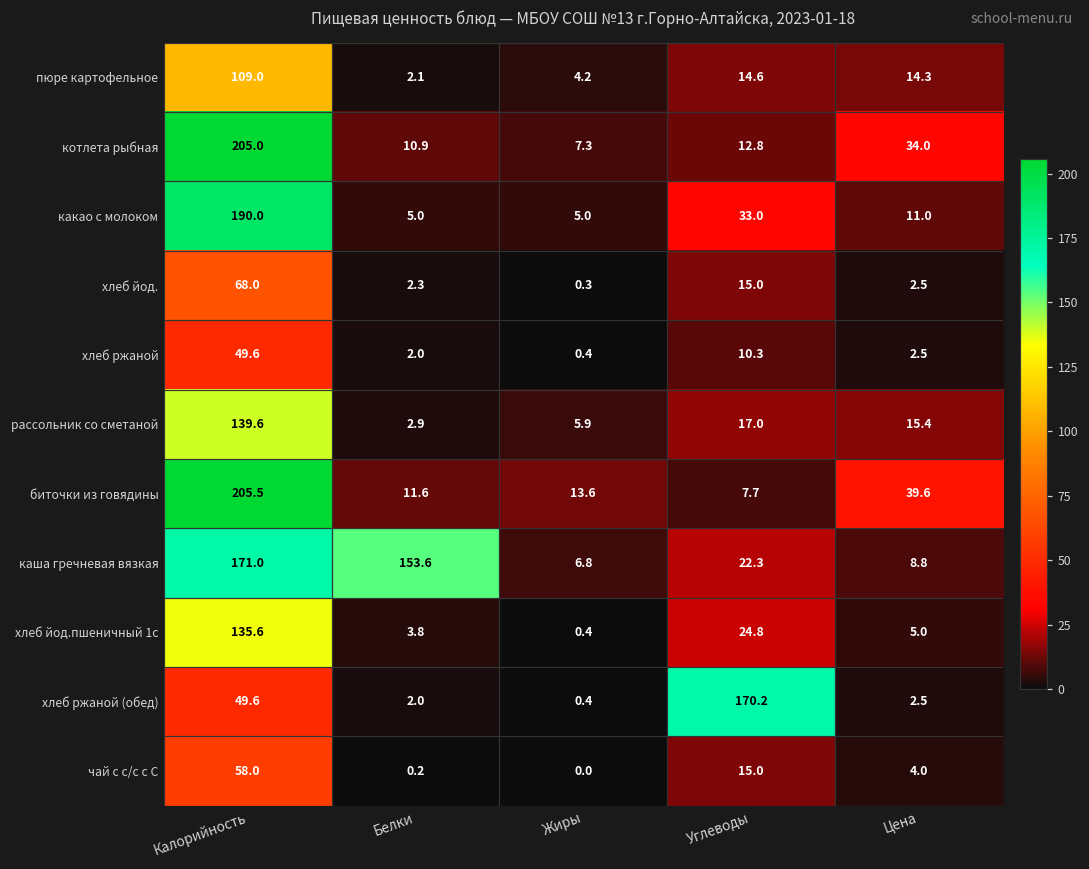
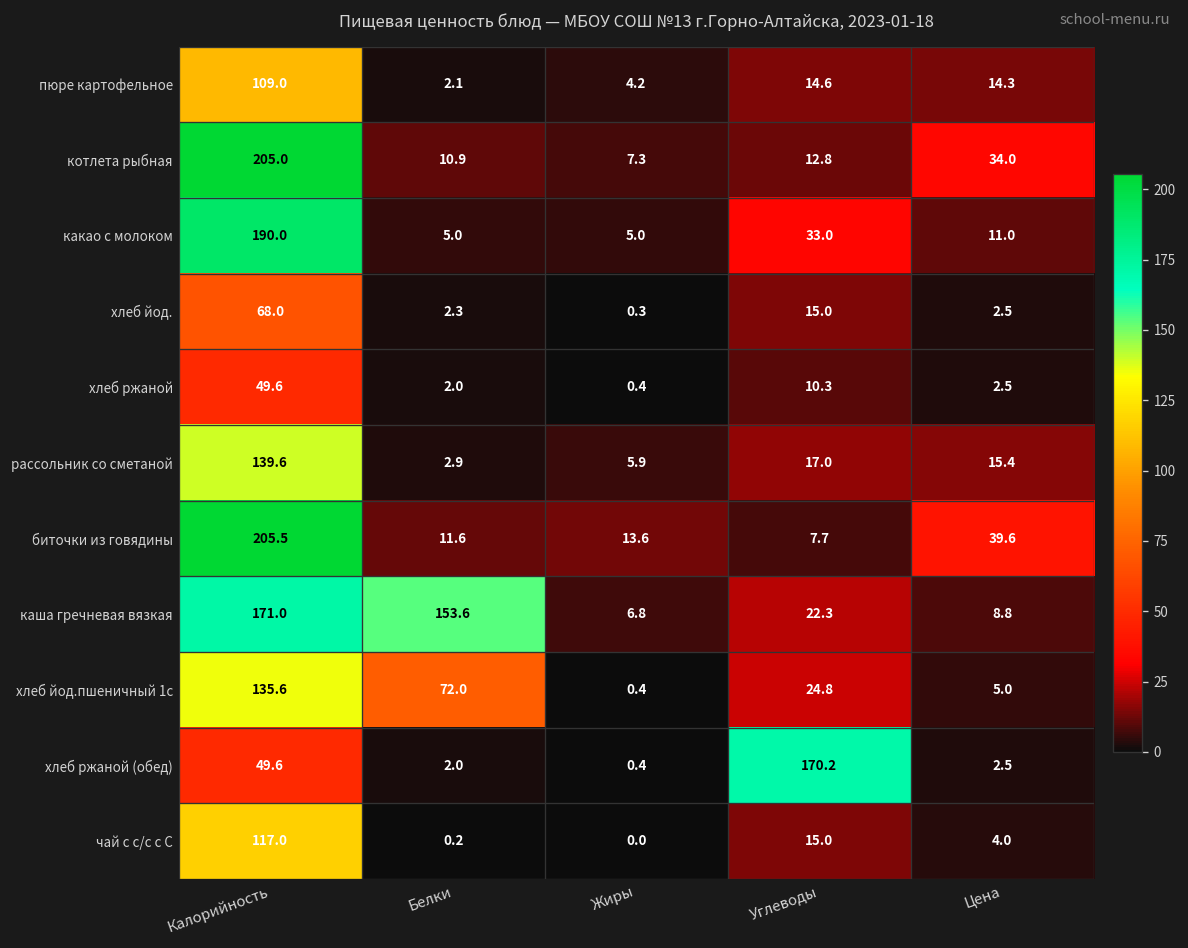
  {
    "пюре картофельное": {
      "Калорийность": 109.0,
      "Белки": 2.1,
      "Жиры": 4.2,
      "Углеводы": 14.6,
      "Цена": 14.3
    },
    "котлета рыбная": {
      "Калорийность": 205.0,
      "Белки": 10.9,
      "Жиры": 7.3,
      "Углеводы": 12.8,
      "Цена": 34.0
    },
    "какао с молоком": {
      "Калорийность": 190.0,
      "Белки": 5.0,
      "Жиры": 5.0,
      "Углеводы": 33.0,
      "Цена": 11.0
    },
    "хлеб йод.": {
      "Калорийность": 68.0,
      "Белки": 2.3,
      "Жиры": 0.3,
      "Углеводы": 15.0,
      "Цена": 2.5
    },
    "хлеб ржаной": {
      "Калорийность": 49.6,
      "Белки": 2.0,
      "Жиры": 0.4,
      "Углеводы": 10.3,
      "Цена": 2.5
    },
    "рассольник со сметаной": {
      "Калорийность": 139.6,
      "Белки": 2.9,
      "Жиры": 5.9,
      "Углеводы": 17.0,
      "Цена": 15.4
    },
    "биточки из говядины": {
      "Калорийность": 205.5,
      "Белки": 11.6,
      "Жиры": 13.6,
      "Углеводы": 7.7,
      "Цена": 39.6
    },
    "каша гречневая вязкая": {
      "Калорийность": 171.0,
      "Белки": 153.6,
      "Жиры": 6.8,
      "Углеводы": 22.3,
      "Цена": 8.8
    },
    "хлеб йод.пшеничный 1с": {
      "Калорийность": 135.6,
-     "Белки": 3.8,
+     "Белки": 72.0,
      "Жиры": 0.4,
      "Углеводы": 24.8,
      "Цена": 5.0
    },
    "хлеб ржаной (обед)": {
      "Калорийность": 49.6,
      "Белки": 2.0,
      "Жиры": 0.4,
      "Углеводы": 170.2,
      "Цена": 2.5
    },
    "чай с с/с с С": {
-     "Калорийность": 58.0,
+     "Калорийность": 117.0,
      "Белки": 0.2,
      "Жиры": 0.0,
      "Углеводы": 15.0,
      "Цена": 4.0
    }
  }
